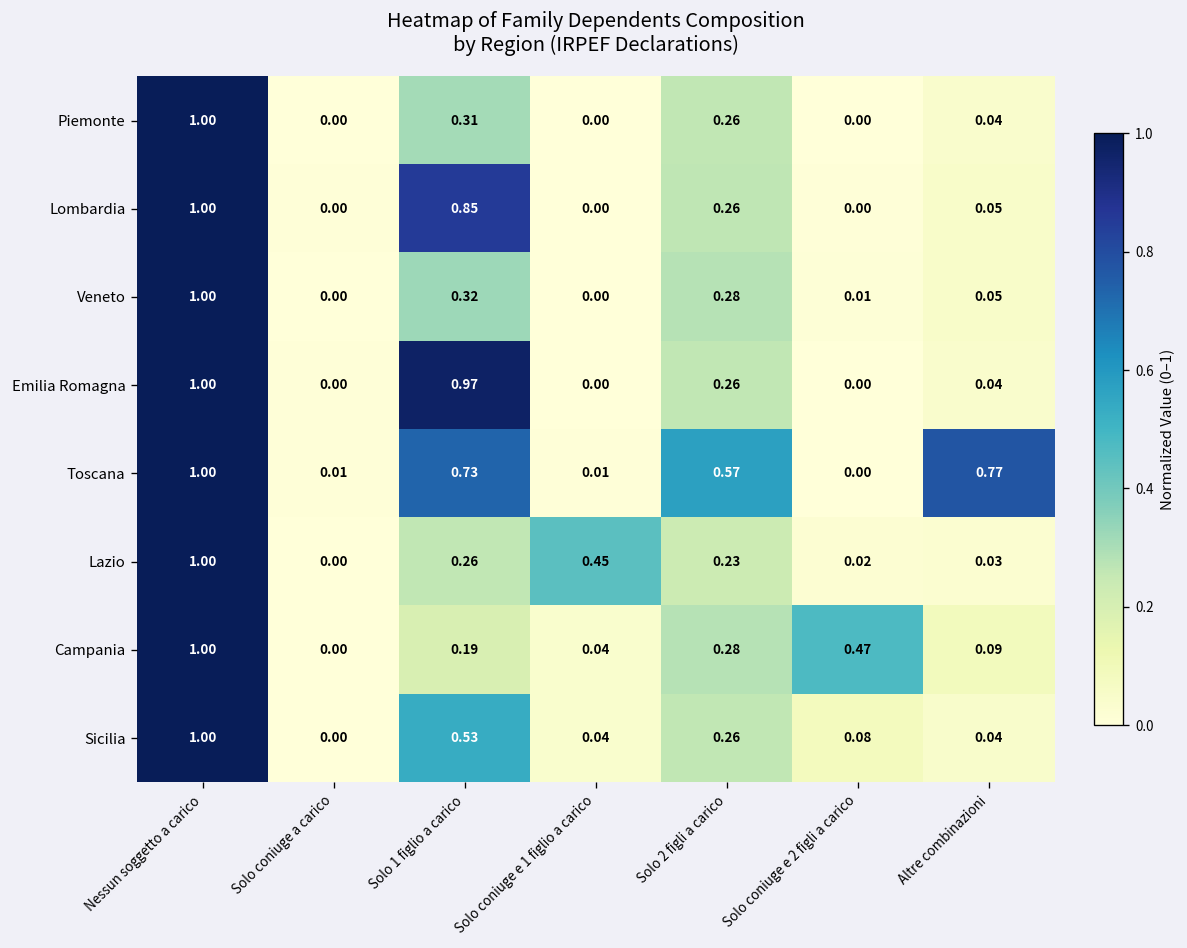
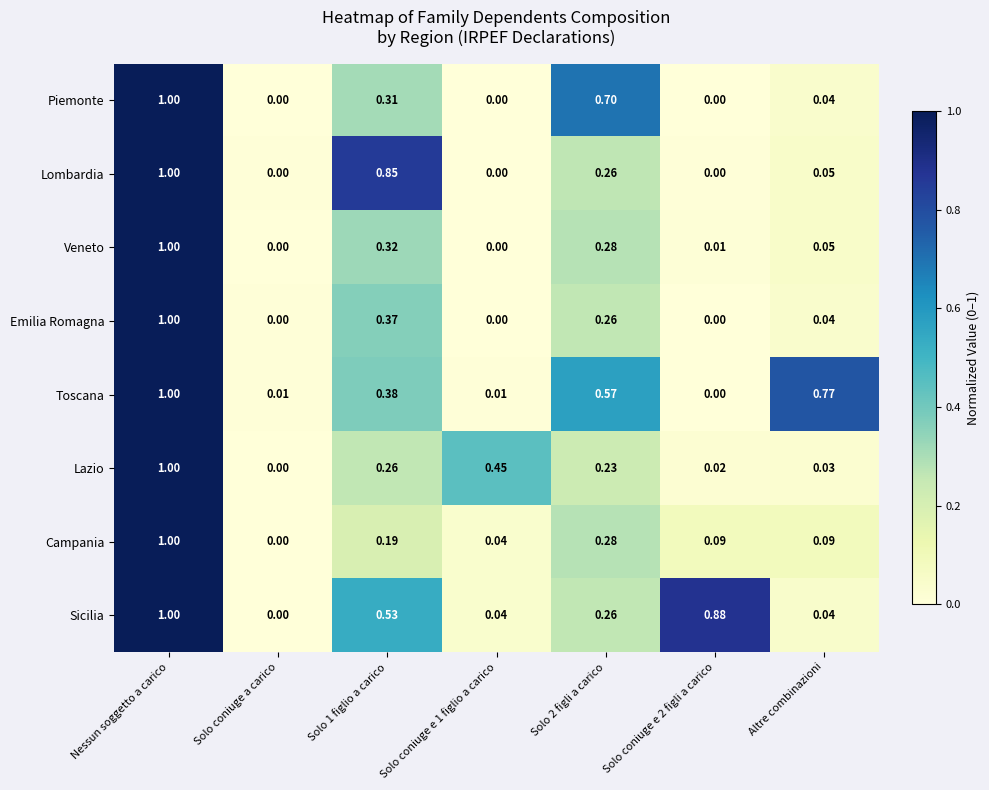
  {
    "Piemonte": {
      "Nessun soggetto a carico": 1.00,
      "Solo coniuge a carico": 0.00,
      "Solo 1 figlio a carico": 0.31,
      "Solo coniuge e 1 figlio a carico": 0.00,
-     "Solo 2 figli a carico": 0.26,
+     "Solo 2 figli a carico": 0.70,
      "Solo coniuge e 2 figli a carico": 0.00,
      "Altre combinazioni": 0.04
    },
    "Lombardia": {
      "Nessun soggetto a carico": 1.00,
      "Solo coniuge a carico": 0.00,
      "Solo 1 figlio a carico": 0.85,
      "Solo coniuge e 1 figlio a carico": 0.00,
      "Solo 2 figli a carico": 0.26,
      "Solo coniuge e 2 figli a carico": 0.00,
      "Altre combinazioni": 0.05
    },
    "Veneto": {
      "Nessun soggetto a carico": 1.00,
      "Solo coniuge a carico": 0.00,
      "Solo 1 figlio a carico": 0.32,
      "Solo coniuge e 1 figlio a carico": 0.00,
      "Solo 2 figli a carico": 0.28,
      "Solo coniuge e 2 figli a carico": 0.01,
      "Altre combinazioni": 0.05
    },
    "Emilia Romagna": {
      "Nessun soggetto a carico": 1.00,
      "Solo coniuge a carico": 0.00,
-     "Solo 1 figlio a carico": 0.97,
+     "Solo 1 figlio a carico": 0.37,
      "Solo coniuge e 1 figlio a carico": 0.00,
      "Solo 2 figli a carico": 0.26,
      "Solo coniuge e 2 figli a carico": 0.00,
      "Altre combinazioni": 0.04
    },
    "Toscana": {
      "Nessun soggetto a carico": 1.00,
      "Solo coniuge a carico": 0.01,
-     "Solo 1 figlio a carico": 0.73,
+     "Solo 1 figlio a carico": 0.38,
      "Solo coniuge e 1 figlio a carico": 0.01,
      "Solo 2 figli a carico": 0.57,
      "Solo coniuge e 2 figli a carico": 0.00,
      "Altre combinazioni": 0.77
    },
    "Lazio": {
      "Nessun soggetto a carico": 1.00,
      "Solo coniuge a carico": 0.00,
      "Solo 1 figlio a carico": 0.26,
      "Solo coniuge e 1 figlio a carico": 0.45,
      "Solo 2 figli a carico": 0.23,
      "Solo coniuge e 2 figli a carico": 0.02,
      "Altre combinazioni": 0.03
    },
    "Campania": {
      "Nessun soggetto a carico": 1.00,
      "Solo coniuge a carico": 0.00,
      "Solo 1 figlio a carico": 0.19,
      "Solo coniuge e 1 figlio a carico": 0.04,
      "Solo 2 figli a carico": 0.28,
-     "Solo coniuge e 2 figli a carico": 0.47,
+     "Solo coniuge e 2 figli a carico": 0.09,
      "Altre combinazioni": 0.09
    },
    "Sicilia": {
      "Nessun soggetto a carico": 1.00,
      "Solo coniuge a carico": 0.00,
      "Solo 1 figlio a carico": 0.53,
      "Solo coniuge e 1 figlio a carico": 0.04,
      "Solo 2 figli a carico": 0.26,
-     "Solo coniuge e 2 figli a carico": 0.08,
+     "Solo coniuge e 2 figli a carico": 0.88,
      "Altre combinazioni": 0.04
    }
  }
